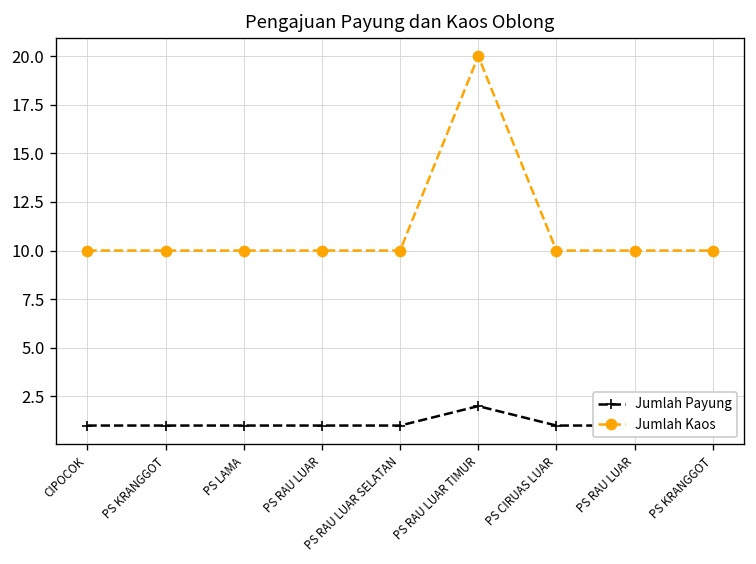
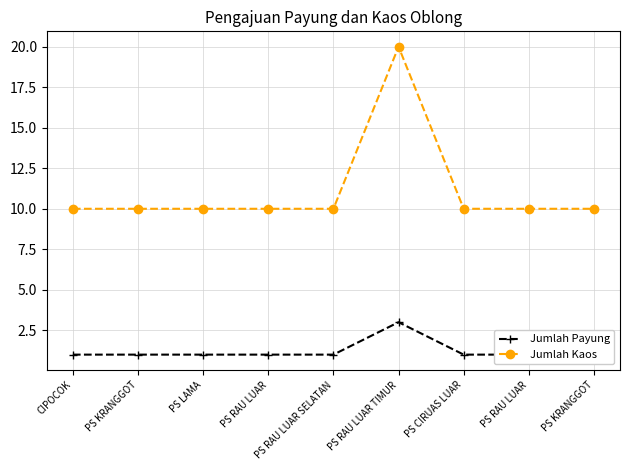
  {
    "Jumlah Payung": {
      "CIPOCOK": 1,
      "PS LAMA": 1,
      "PS RAU LUAR SELATAN": 1,
-     "PS RAU LUAR TIMUR": 2,
+     "PS RAU LUAR TIMUR": 3,
      "PS CIRUAS LUAR": 1
    },
    "Jumlah Kaos": {
      "CIPOCOK": 10,
      "PS LAMA": 10,
      "PS RAU LUAR SELATAN": 10,
      "PS RAU LUAR TIMUR": 20,
      "PS CIRUAS LUAR": 10
    }
  }
